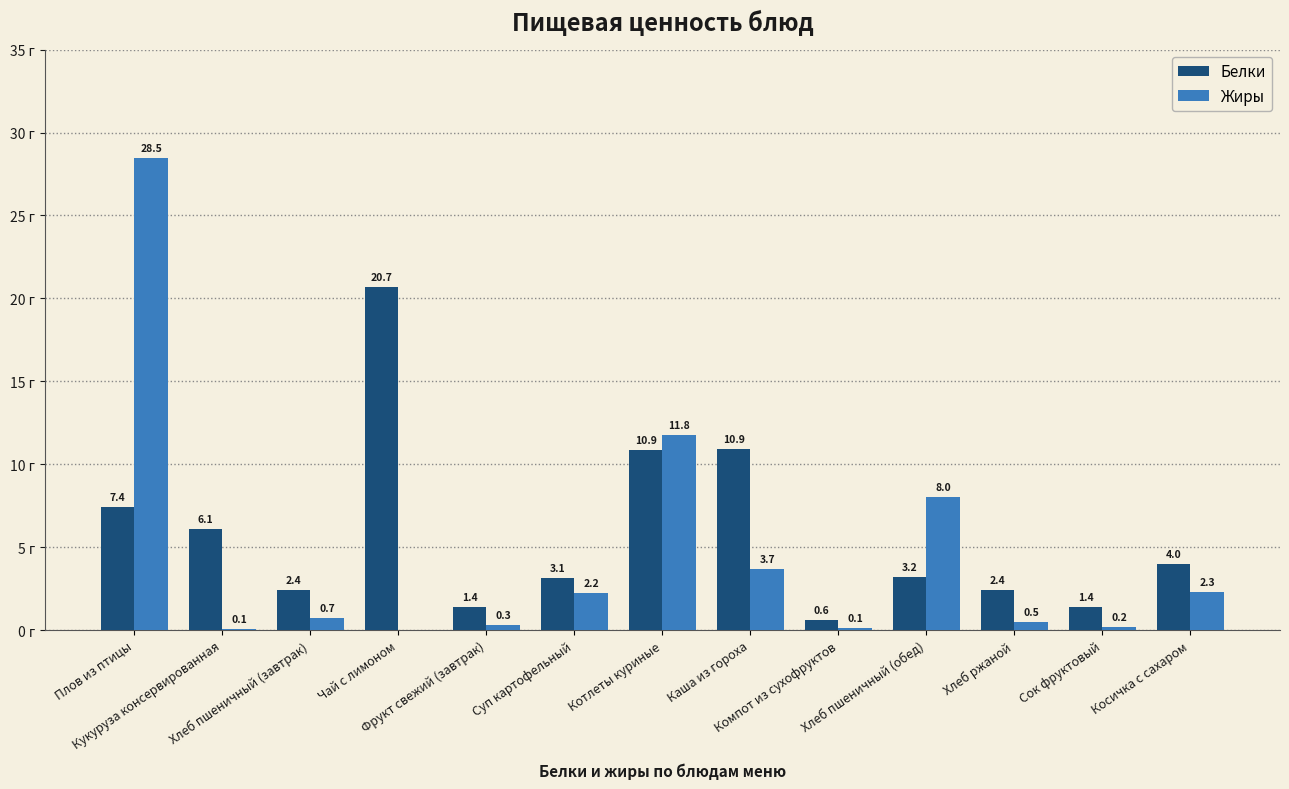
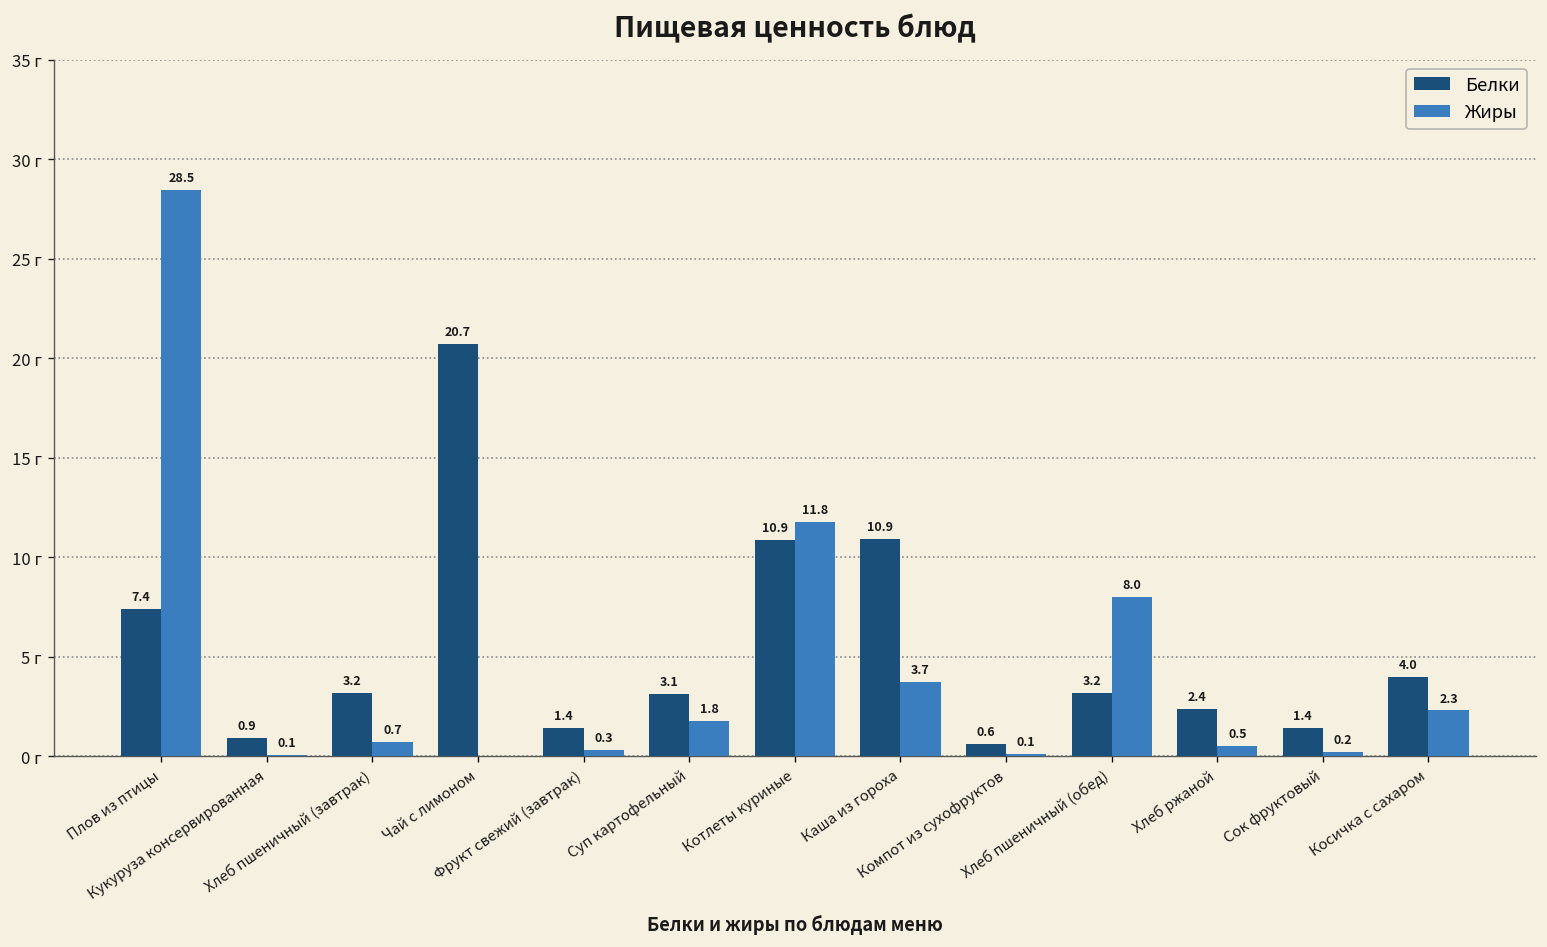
  {
    "Белки": {
      "Плов из птицы": 7.4,
-     "Кукуруза консервированная": 6.1,
-     "Хлеб пшеничный (завтрак)": 2.4,
+     "Кукуруза консервированная": 0.9,
+     "Хлеб пшеничный (завтрак)": 3.2,
      "Чай с лимоном": 20.7,
      "Фрукт свежий (завтрак)": 1.4,
      "Суп картофельный": 3.1,
      "Котлеты куриные": 10.9,
      "Каша из гороха": 10.9,
      "Компот из сухофруктов": 0.6,
      "Хлеб пшеничный (обед)": 3.2,
      "Хлеб ржаной": 2.4,
      "Сок фруктовый": 1.4,
      "Косичка с сахаром": 4.0
    },
    "Жиры": {
      "Плов из птицы": 28.5,
      "Кукуруза консервированная": 0.1,
      "Хлеб пшеничный (завтрак)": 0.7,
      "Фрукт свежий (завтрак)": 0.3,
-     "Суп картофельный": 2.2,
+     "Суп картофельный": 1.8,
      "Котлеты куриные": 11.8,
      "Каша из гороха": 3.7,
      "Компот из сухофруктов": 0.1,
      "Хлеб пшеничный (обед)": 8.0,
      "Хлеб ржаной": 0.5,
      "Сок фруктовый": 0.2,
      "Косичка с сахаром": 2.3
    }
  }
